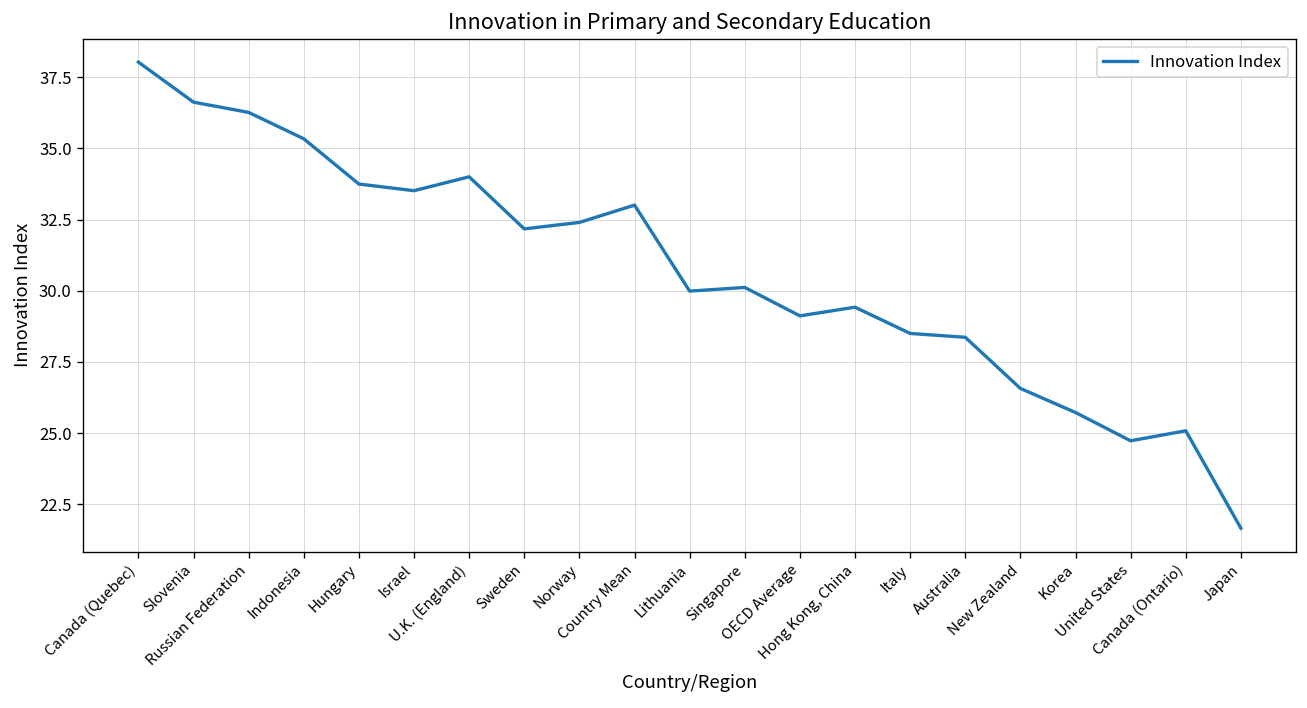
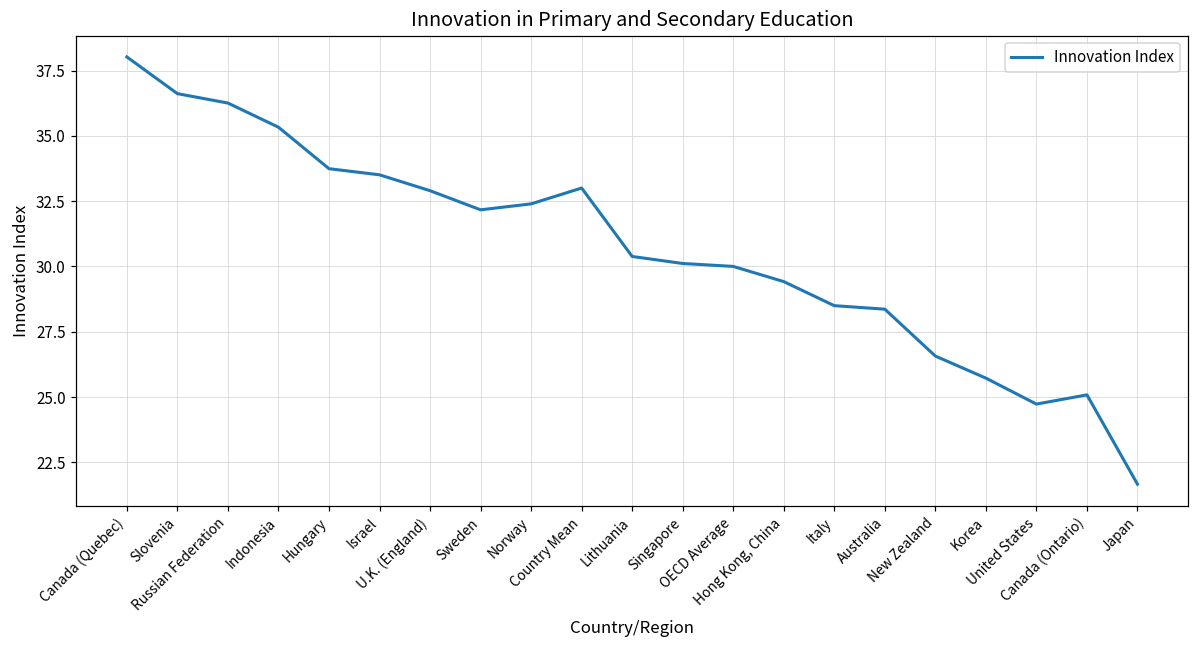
  {
    "Canada (Quebec)": 38.0,
    "Slovenia": 36.6,
    "Russian Federation": 36.3,
    "Indonesia": 35.3,
    "Hungary": 33.7,
    "Israel": 33.5,
-   "U.K. (England)": 34.0,
+   "U.K. (England)": 32.9,
    "Sweden": 32.2,
    "Norway": 32.4,
    "Country Mean": 33.0,
-   "Lithuania": 30.0,
+   "Lithuania": 30.4,
    "Singapore": 30.1,
-   "OECD Average": 29.1,
+   "OECD Average": 30.0,
    "Hong Kong, China": 29.4,
    "Italy": 28.5,
    "Australia": 28.4,
    "New Zealand": 26.6,
    "Korea": 25.7,
    "United States": 24.7,
    "Canada (Ontario)": 25.1,
    "Japan": 21.7
  }
